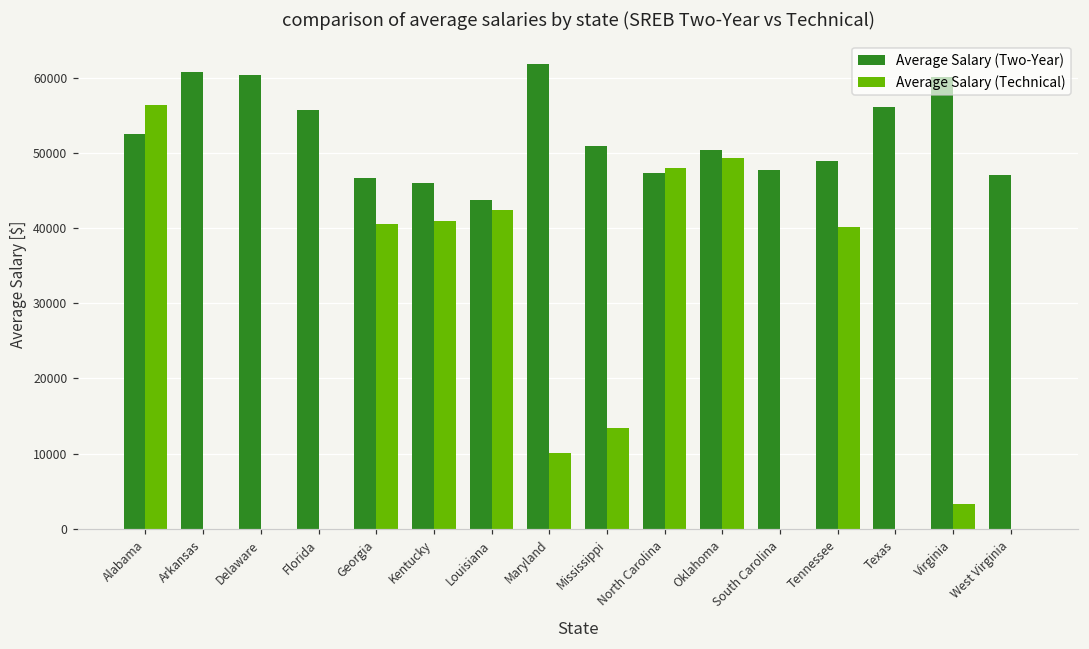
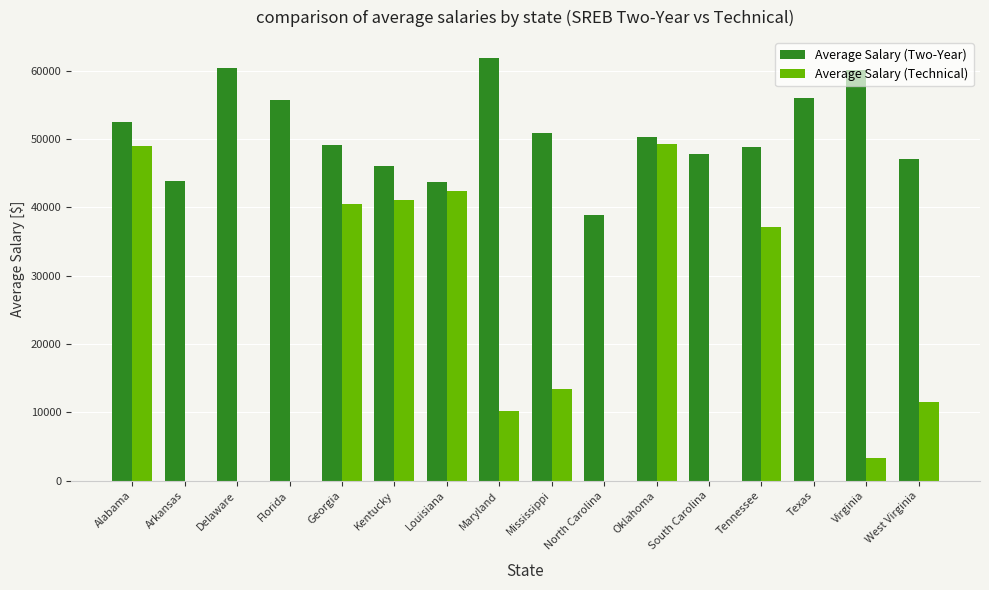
  {
    "Average Salary (Two-Year)": {
      "Alabama": 53000,
-     "Arkansas": 61000,
+     "Arkansas": 44000,
      "Delaware": 60000,
      "Florida": 56000,
-     "Georgia": 47000,
+     "Georgia": 49000,
      "Kentucky": 46000,
      "Louisiana": 44000,
      "Maryland": 62000,
      "Mississippi": 51000,
-     "North Carolina": 47000,
+     "North Carolina": 39000,
      "Oklahoma": 50000,
      "South Carolina": 48000,
      "Tennessee": 49000,
      "Texas": 56000,
      "West Virginia": 47000
    },
    "Average Salary (Technical)": {
-     "Alabama": 56000,
+     "Alabama": 49000,
      "Arkansas": 0,
      "Delaware": 0,
      "Florida": 0,
      "Georgia": 41000,
      "Kentucky": 41000,
      "Louisiana": 42000,
      "Maryland": 10000,
      "Mississippi": 13000,
-     "North Carolina": 48000,
+     "North Carolina": 0,
      "Oklahoma": 49000,
      "South Carolina": 0,
-     "Tennessee": 40000,
+     "Tennessee": 37000,
      "Texas": 0,
      "Virginia": 3000,
-     "West Virginia": 0
+     "West Virginia": 12000
    }
  }
